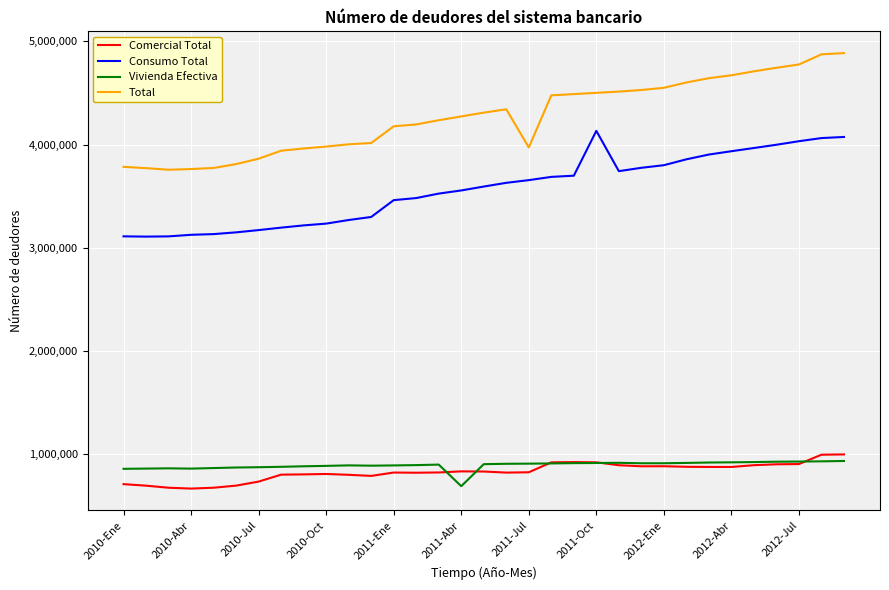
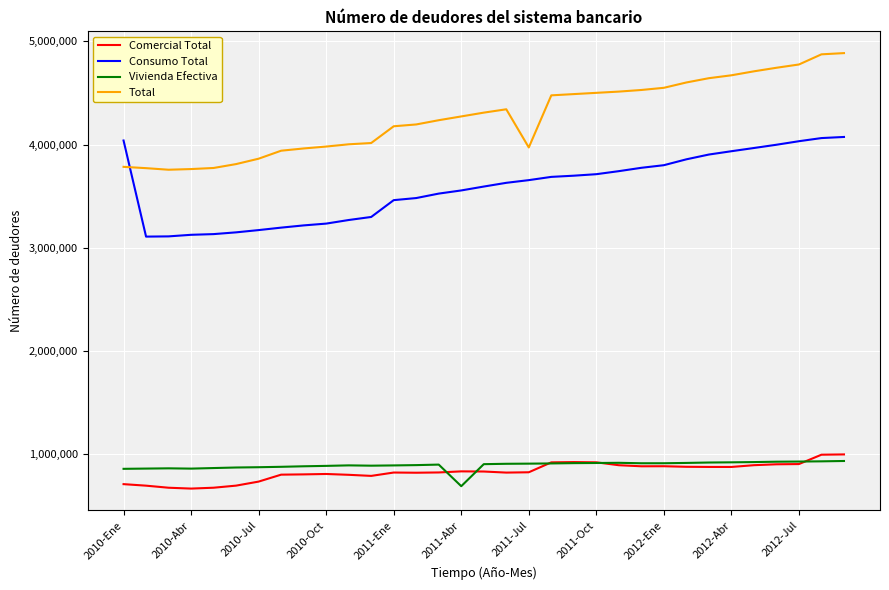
  {
    "Comercial Total": {
      "2010-Ene": "710,000",
      "2010-Abr": "660,000",
      "2010-Jul": "730,000",
      "2010-Oct": "810,000",
      "2011-Ene": "820,000",
      "2011-Abr": "830,000",
      "2011-Jul": "820,000",
      "2012-Ene": "880,000",
      "2012-Abr": "870,000",
      "2012-Jul": "900,000"
    },
    "Consumo Total": {
-     "2010-Ene": "3,110,000",
+     "2010-Ene": "4,040,000",
      "2010-Abr": "3,120,000",
      "2010-Jul": "3,170,000",
      "2010-Oct": "3,230,000",
      "2011-Ene": "3,460,000",
      "2011-Abr": "3,550,000",
      "2011-Jul": "3,650,000",
-     "2011-Oct": "4,130,000",
+     "2011-Oct": "3,710,000",
      "2012-Ene": "3,800,000",
      "2012-Abr": "3,940,000",
      "2012-Jul": "4,030,000"
    },
    "Vivienda Efectiva": {
      "2010-Ene": "860,000",
      "2010-Abr": "860,000",
      "2010-Jul": "870,000",
      "2010-Oct": "880,000",
      "2011-Ene": "890,000",
      "2011-Abr": "690,000",
      "2011-Jul": "910,000",
      "2012-Ene": "910,000",
      "2012-Abr": "920,000",
      "2012-Jul": "930,000"
    },
    "Total": {
      "2010-Ene": "3,780,000",
      "2010-Abr": "3,760,000",
      "2010-Jul": "3,860,000",
      "2010-Oct": "3,980,000",
      "2011-Ene": "4,180,000",
      "2011-Abr": "4,270,000",
      "2011-Jul": "3,970,000",
      "2011-Oct": "4,500,000",
      "2012-Ene": "4,550,000",
      "2012-Abr": "4,670,000",
      "2012-Jul": "4,780,000"
    }
  }
